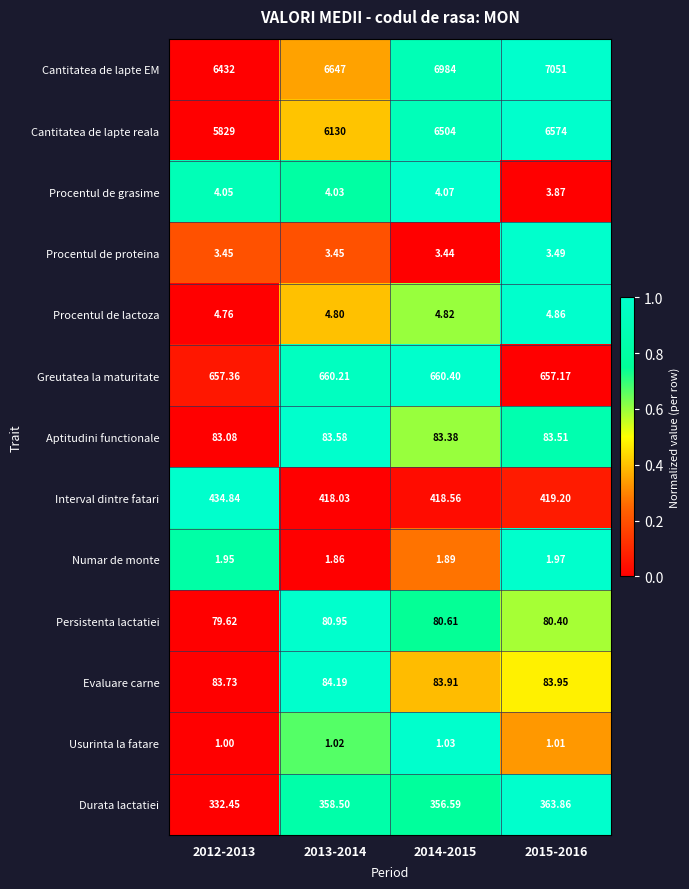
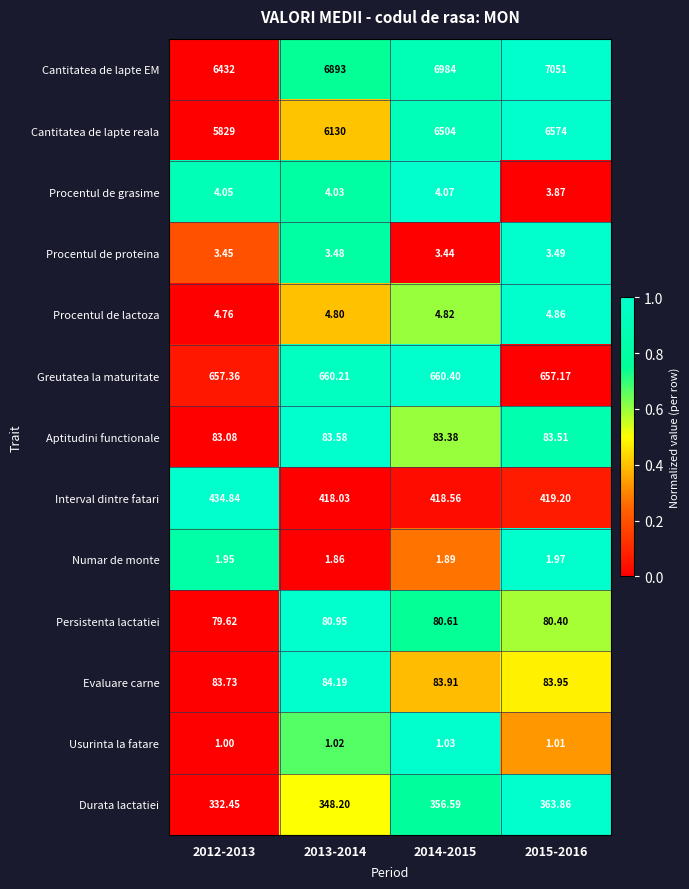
  {
    "Cantitatea de lapte EM": {
      "2012-2013": 6432,
-     "2013-2014": 6647,
+     "2013-2014": 6893,
      "2014-2015": 6984,
      "2015-2016": 7051
    },
    "Cantitatea de lapte reala": {
      "2012-2013": 5829,
      "2013-2014": 6130,
      "2014-2015": 6504,
      "2015-2016": 6574
    },
    "Procentul de grasime": {
      "2012-2013": 4.05,
      "2013-2014": 4.03,
      "2014-2015": 4.07,
      "2015-2016": 3.87
    },
    "Procentul de proteina": {
      "2012-2013": 3.45,
-     "2013-2014": 3.45,
+     "2013-2014": 3.48,
      "2014-2015": 3.44,
      "2015-2016": 3.49
    },
    "Procentul de lactoza": {
      "2012-2013": 4.76,
      "2013-2014": 4.80,
      "2014-2015": 4.82,
      "2015-2016": 4.86
    },
    "Greutatea la maturitate": {
      "2012-2013": 657.36,
      "2013-2014": 660.21,
      "2014-2015": 660.40,
      "2015-2016": 657.17
    },
    "Aptitudini functionale": {
      "2012-2013": 83.08,
      "2013-2014": 83.58,
      "2014-2015": 83.38,
      "2015-2016": 83.51
    },
    "Interval dintre fatari": {
      "2012-2013": 434.84,
      "2013-2014": 418.03,
      "2014-2015": 418.56,
      "2015-2016": 419.20
    },
    "Numar de monte": {
      "2012-2013": 1.95,
      "2013-2014": 1.86,
      "2014-2015": 1.89,
      "2015-2016": 1.97
    },
    "Persistenta lactatiei": {
      "2012-2013": 79.62,
      "2013-2014": 80.95,
      "2014-2015": 80.61,
      "2015-2016": 80.40
    },
    "Evaluare carne": {
      "2012-2013": 83.73,
      "2013-2014": 84.19,
      "2014-2015": 83.91,
      "2015-2016": 83.95
    },
    "Usurinta la fatare": {
      "2012-2013": 1.00,
      "2013-2014": 1.02,
      "2014-2015": 1.03,
      "2015-2016": 1.01
    },
    "Durata lactatiei": {
      "2012-2013": 332.45,
-     "2013-2014": 358.50,
+     "2013-2014": 348.20,
      "2014-2015": 356.59,
      "2015-2016": 363.86
    }
  }
